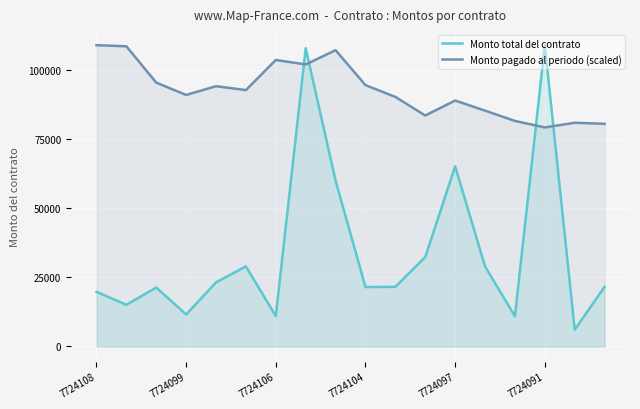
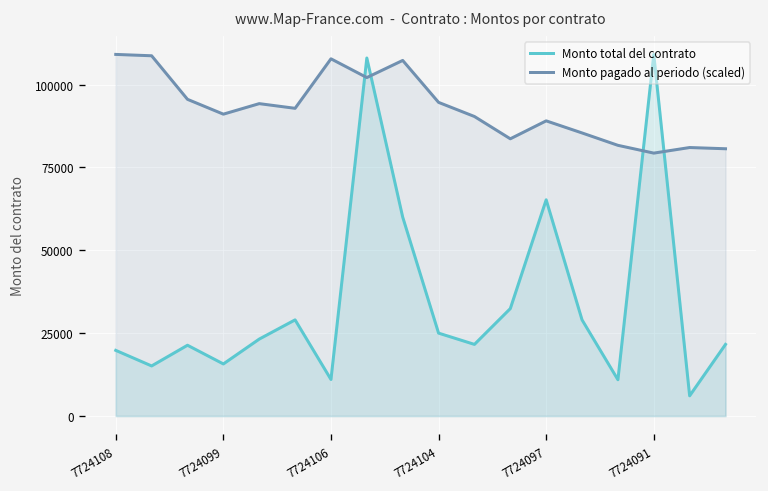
  {
    "Monto total del contrato": {
      "7724108": 20000,
-     "7724099": 12000,
+     "7724099": 16000,
      "7724106": 11000,
-     "7724104": 22000,
+     "7724104": 25000,
      "7724097": 65000
    },
    "Monto pagado al periodo (scaled)": {
      "7724108": 109000,
      "7724099": 91000,
-     "7724106": 104000,
+     "7724106": 108000,
      "7724104": 95000,
      "7724097": 89000,
      "7724091": 79000
    }
  }
